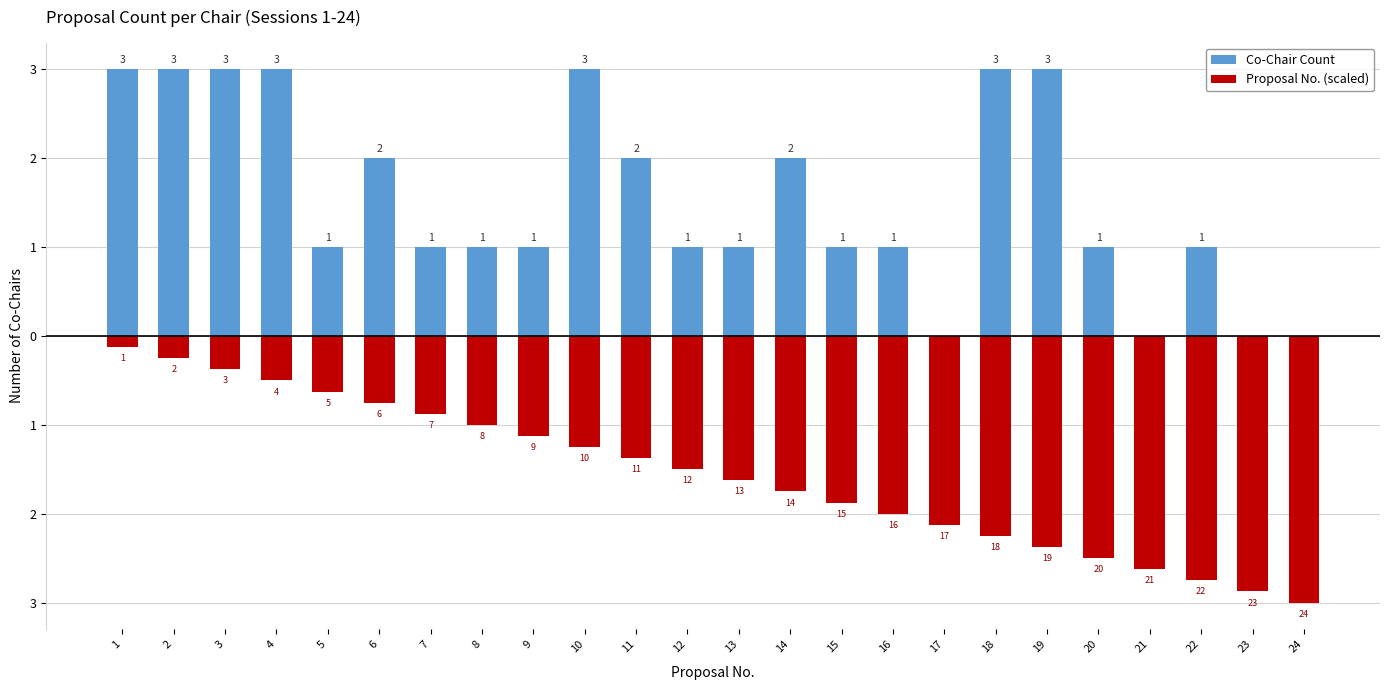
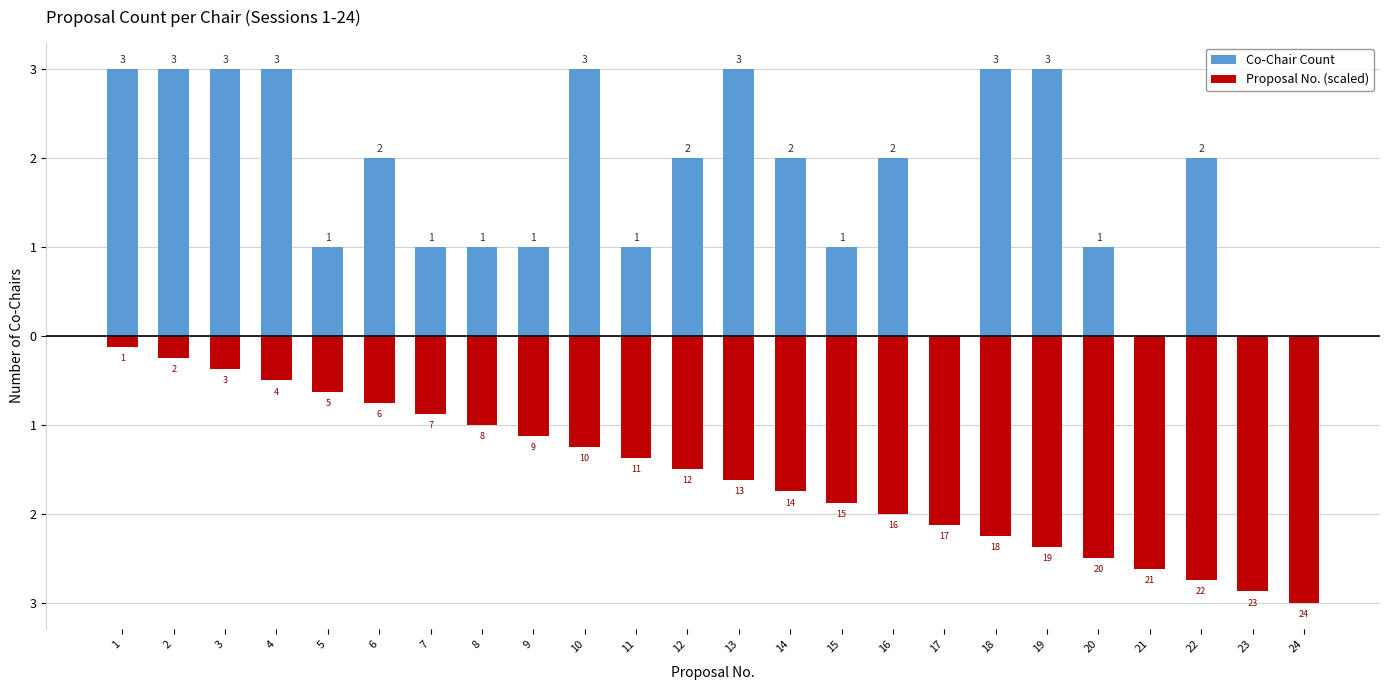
  {
    "Co-Chair Count": {
      "1": 3,
      "2": 3,
      "3": 3,
      "4": 3,
      "5": 1,
      "6": 2,
      "7": 1,
      "8": 1,
      "9": 1,
      "10": 3,
-     "11": 2,
-     "12": 1,
-     "13": 1,
+     "11": 1,
+     "12": 2,
+     "13": 3,
      "14": 2,
      "15": 1,
-     "16": 1,
+     "16": 2,
      "18": 3,
      "19": 3,
      "20": 1,
-     "22": 1
+     "22": 2
    }
  }
